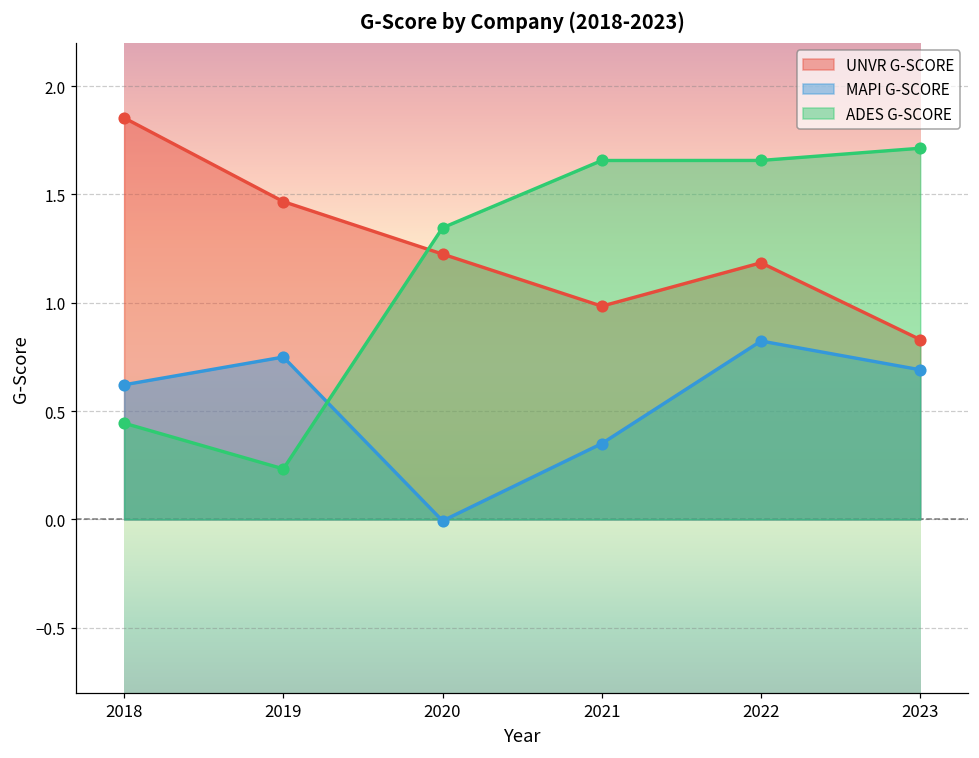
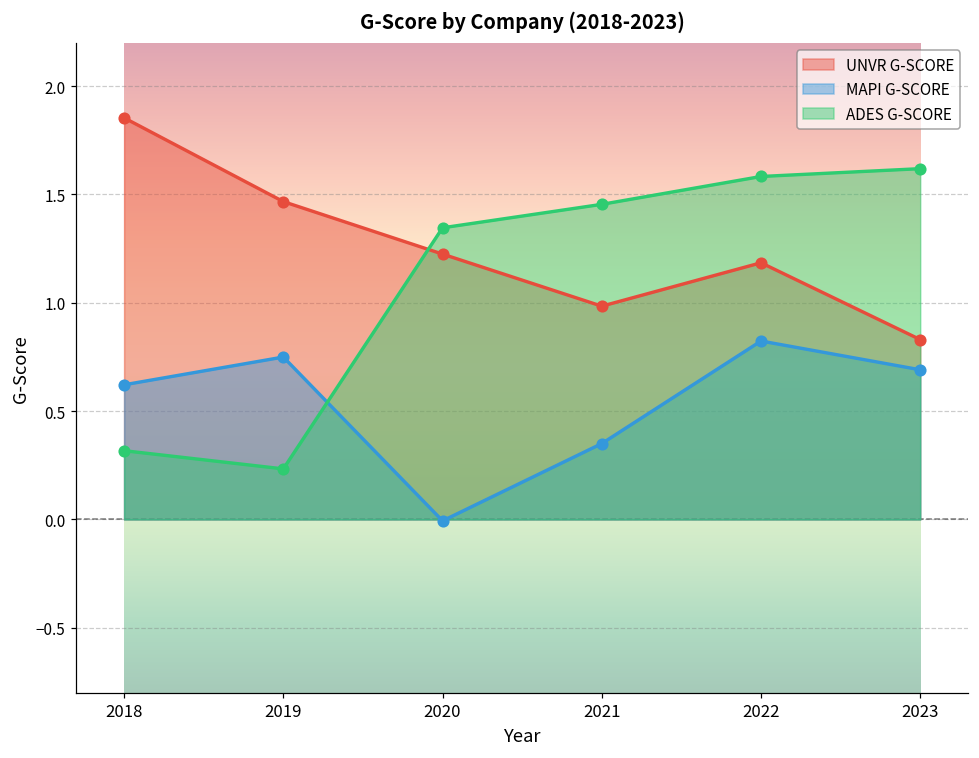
  {
    "UNVR G-SCORE": {
      "2018": 1.85,
      "2019": 1.47,
      "2020": 1.22,
      "2021": 0.98,
      "2022": 1.18,
      "2023": 0.83
    },
    "ADES G-SCORE": {
-     "2018": 0.44,
+     "2018": 0.32,
      "2019": 0.23,
      "2020": 1.35,
-     "2021": 1.66,
-     "2022": 1.66,
-     "2023": 1.71
+     "2021": 1.45,
+     "2022": 1.58,
+     "2023": 1.62
    }
  }
